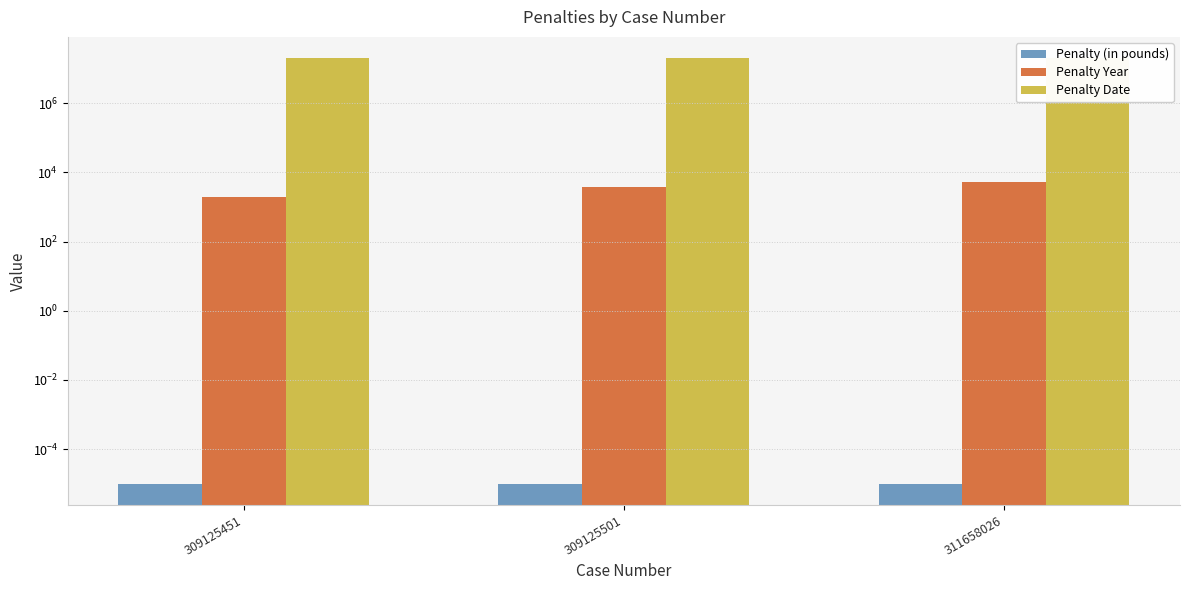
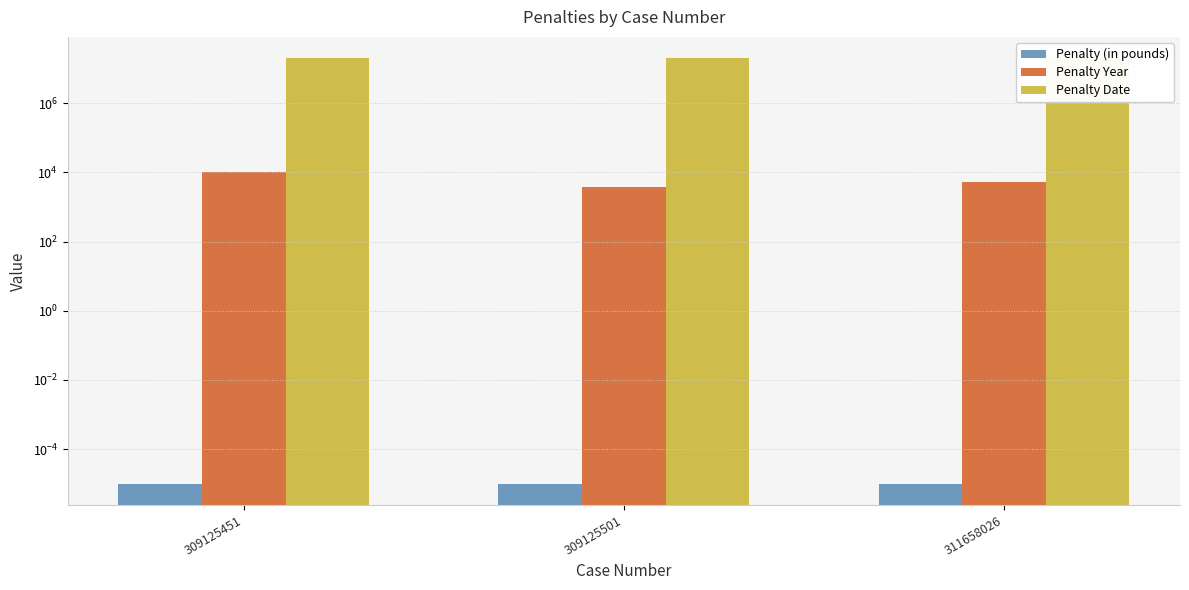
  {
    "Penalty (in pounds)": {
      "309125451": 0.000010,
      "309125501": 0.000010,
      "311658026": 0.000010
    },
    "Penalty Year": {
-     "309125451": 2000,
+     "309125451": 10000,
      "309125501": 4000,
      "311658026": 5000
    },
    "Penalty Date": {
      "309125451": 20000000,
      "309125501": 20000000
    }
  }
